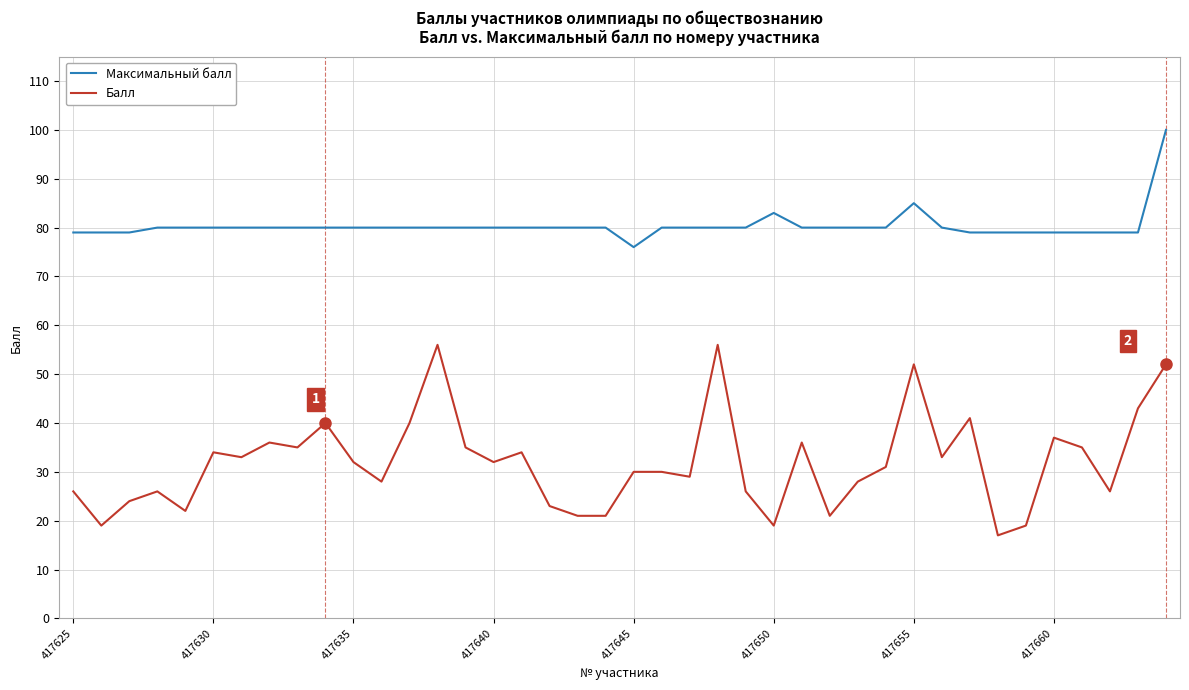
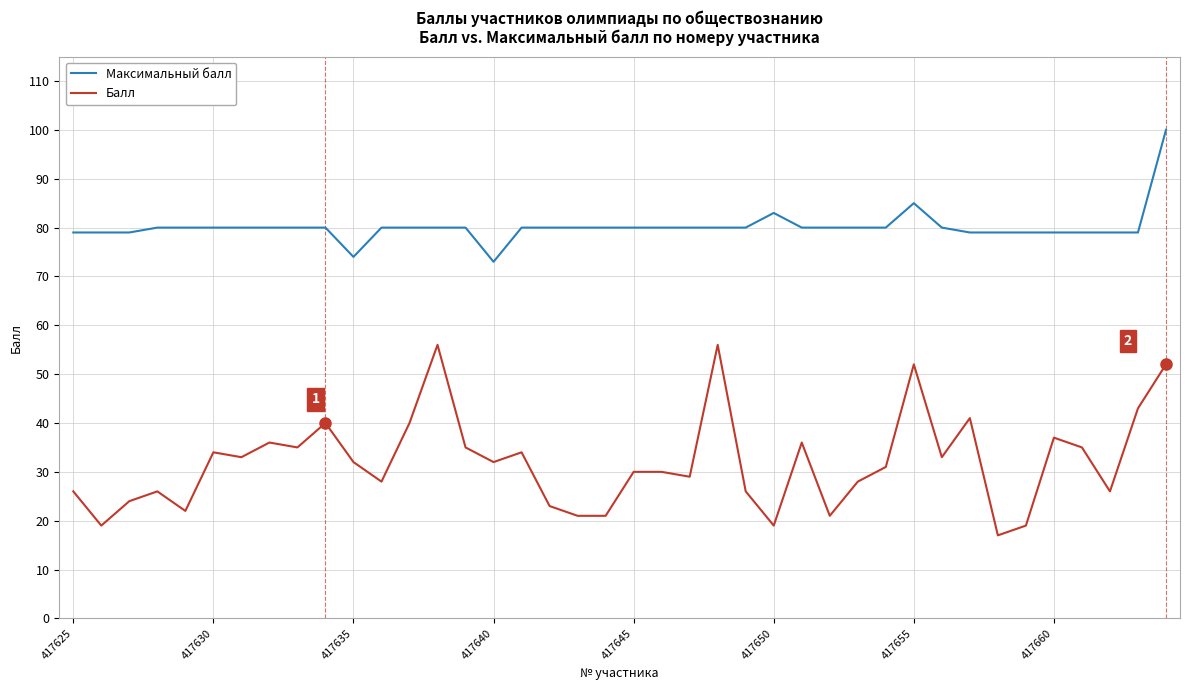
  {
    "Максимальный балл": {
      "417625": 79,
      "417630": 80,
-     "417635": 80,
-     "417640": 80,
-     "417645": 76,
+     "417635": 74,
+     "417640": 73,
+     "417645": 80,
      "417650": 83,
      "417655": 85,
      "417660": 79
    }
  }
